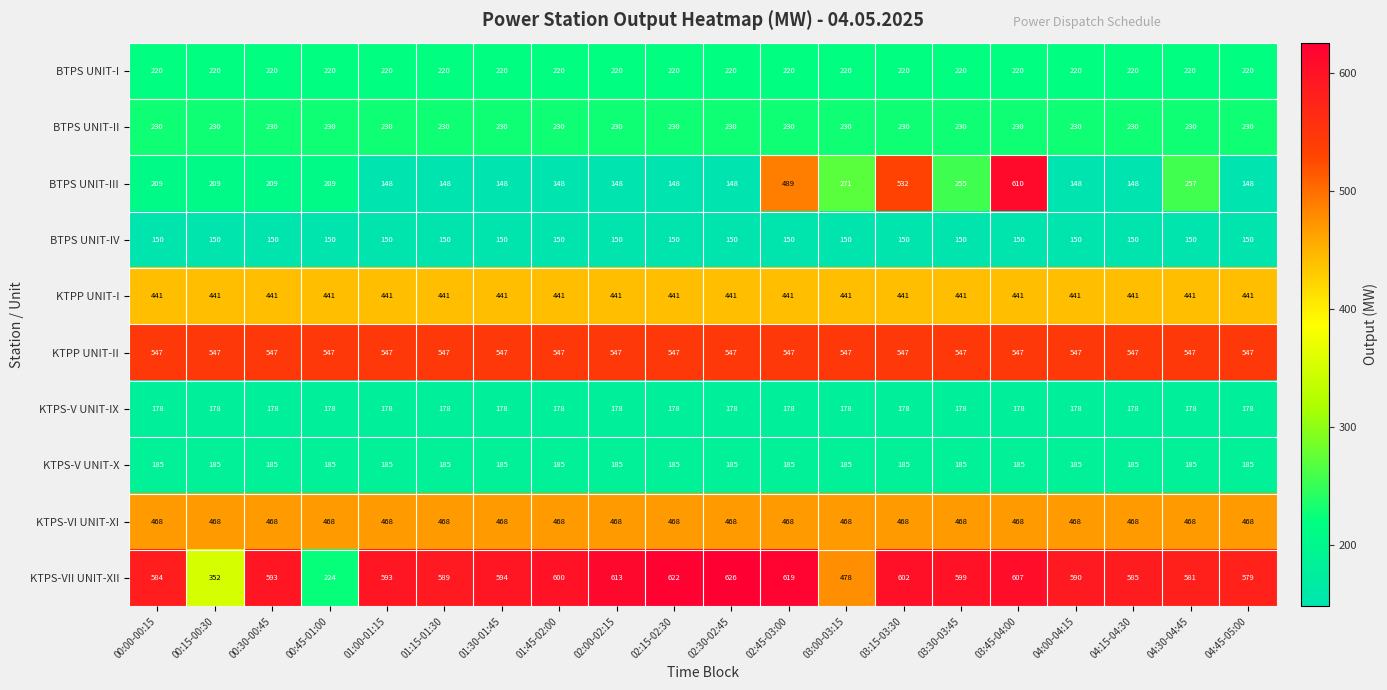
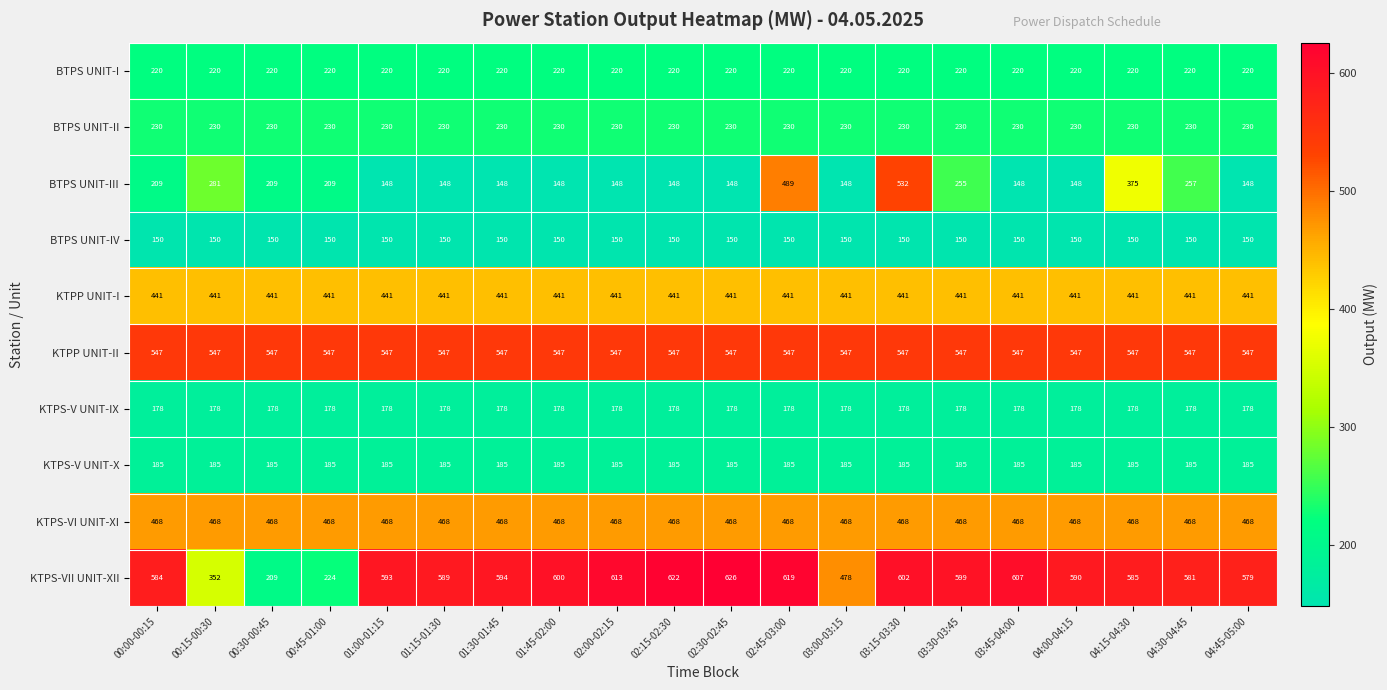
  {
    "BTPS UNIT-I": {
      "00:00-00:15": 220,
      "00:15-00:30": 220,
      "00:30-00:45": 220,
      "00:45-01:00": 220,
      "01:00-01:15": 220,
      "01:15-01:30": 220,
      "01:30-01:45": 220,
      "01:45-02:00": 220,
      "02:00-02:15": 220,
      "02:15-02:30": 220,
      "02:30-02:45": 220,
      "02:45-03:00": 220,
      "03:00-03:15": 220,
      "03:15-03:30": 220,
      "03:30-03:45": 220,
      "03:45-04:00": 220,
      "04:00-04:15": 220,
      "04:15-04:30": 220,
      "04:30-04:45": 220,
      "04:45-05:00": 220
    },
    "BTPS UNIT-II": {
      "00:00-00:15": 230,
      "00:15-00:30": 230,
      "00:30-00:45": 230,
      "00:45-01:00": 230,
      "01:00-01:15": 230,
      "01:15-01:30": 230,
      "01:30-01:45": 230,
      "01:45-02:00": 230,
      "02:00-02:15": 230,
      "02:15-02:30": 230,
      "02:30-02:45": 230,
      "02:45-03:00": 230,
      "03:00-03:15": 230,
      "03:15-03:30": 230,
      "03:30-03:45": 230,
      "03:45-04:00": 230,
      "04:00-04:15": 230,
      "04:15-04:30": 230,
      "04:30-04:45": 230,
      "04:45-05:00": 230
    },
    "BTPS UNIT-III": {
      "00:00-00:15": 209,
-     "00:15-00:30": 209,
+     "00:15-00:30": 281,
      "00:30-00:45": 209,
      "00:45-01:00": 209,
      "01:00-01:15": 148,
      "01:15-01:30": 148,
      "01:30-01:45": 148,
      "01:45-02:00": 148,
      "02:00-02:15": 148,
      "02:15-02:30": 148,
      "02:30-02:45": 148,
      "02:45-03:00": 489,
-     "03:00-03:15": 271,
+     "03:00-03:15": 148,
      "03:15-03:30": 532,
      "03:30-03:45": 255,
-     "03:45-04:00": 610,
+     "03:45-04:00": 148,
      "04:00-04:15": 148,
-     "04:15-04:30": 148,
+     "04:15-04:30": 375,
      "04:30-04:45": 257,
      "04:45-05:00": 148
    },
    "BTPS UNIT-IV": {
      "00:00-00:15": 150,
      "00:15-00:30": 150,
      "00:30-00:45": 150,
      "00:45-01:00": 150,
      "01:00-01:15": 150,
      "01:15-01:30": 150,
      "01:30-01:45": 150,
      "01:45-02:00": 150,
      "02:00-02:15": 150,
      "02:15-02:30": 150,
      "02:30-02:45": 150,
      "02:45-03:00": 150,
      "03:00-03:15": 150,
      "03:15-03:30": 150,
      "03:30-03:45": 150,
      "03:45-04:00": 150,
      "04:00-04:15": 150,
      "04:15-04:30": 150,
      "04:30-04:45": 150,
      "04:45-05:00": 150
    },
    "KTPP UNIT-I": {
      "00:00-00:15": 441,
      "00:15-00:30": 441,
      "00:30-00:45": 441,
      "00:45-01:00": 441,
      "01:00-01:15": 441,
      "01:15-01:30": 441,
      "01:30-01:45": 441,
      "01:45-02:00": 441,
      "02:00-02:15": 441,
      "02:15-02:30": 441,
      "02:30-02:45": 441,
      "02:45-03:00": 441,
      "03:00-03:15": 441,
      "03:15-03:30": 441,
      "03:30-03:45": 441,
      "03:45-04:00": 441,
      "04:00-04:15": 441,
      "04:15-04:30": 441,
      "04:30-04:45": 441,
      "04:45-05:00": 441
    },
    "KTPP UNIT-II": {
      "00:00-00:15": 547,
      "00:15-00:30": 547,
      "00:30-00:45": 547,
      "00:45-01:00": 547,
      "01:00-01:15": 547,
      "01:15-01:30": 547,
      "01:30-01:45": 547,
      "01:45-02:00": 547,
      "02:00-02:15": 547,
      "02:15-02:30": 547,
      "02:30-02:45": 547,
      "02:45-03:00": 547,
      "03:00-03:15": 547,
      "03:15-03:30": 547,
      "03:30-03:45": 547,
      "03:45-04:00": 547,
      "04:00-04:15": 547,
      "04:15-04:30": 547,
      "04:30-04:45": 547,
      "04:45-05:00": 547
    },
    "KTPS-V UNIT-IX": {
      "00:00-00:15": 178,
      "00:15-00:30": 178,
      "00:30-00:45": 178,
      "00:45-01:00": 178,
      "01:00-01:15": 178,
      "01:15-01:30": 178,
      "01:30-01:45": 178,
      "01:45-02:00": 178,
      "02:00-02:15": 178,
      "02:15-02:30": 178,
      "02:30-02:45": 178,
      "02:45-03:00": 178,
      "03:00-03:15": 178,
      "03:15-03:30": 178,
      "03:30-03:45": 178,
      "03:45-04:00": 178,
      "04:00-04:15": 178,
      "04:15-04:30": 178,
      "04:30-04:45": 178,
      "04:45-05:00": 178
    },
    "KTPS-V UNIT-X": {
      "00:00-00:15": 185,
      "00:15-00:30": 185,
      "00:30-00:45": 185,
      "00:45-01:00": 185,
      "01:00-01:15": 185,
      "01:15-01:30": 185,
      "01:30-01:45": 185,
      "01:45-02:00": 185,
      "02:00-02:15": 185,
      "02:15-02:30": 185,
      "02:30-02:45": 185,
      "02:45-03:00": 185,
      "03:00-03:15": 185,
      "03:15-03:30": 185,
      "03:30-03:45": 185,
      "03:45-04:00": 185,
      "04:00-04:15": 185,
      "04:15-04:30": 185,
      "04:30-04:45": 185,
      "04:45-05:00": 185
    },
    "KTPS-VI UNIT-XI": {
      "00:00-00:15": 468,
      "00:15-00:30": 468,
      "00:30-00:45": 468,
      "00:45-01:00": 468,
      "01:00-01:15": 468,
      "01:15-01:30": 468,
      "01:30-01:45": 468,
      "01:45-02:00": 468,
      "02:00-02:15": 468,
      "02:15-02:30": 468,
      "02:30-02:45": 468,
      "02:45-03:00": 468,
      "03:00-03:15": 468,
      "03:15-03:30": 468,
      "03:30-03:45": 468,
      "03:45-04:00": 468,
      "04:00-04:15": 468,
      "04:15-04:30": 468,
      "04:30-04:45": 468,
      "04:45-05:00": 468
    },
    "KTPS-VII UNIT-XII": {
      "00:00-00:15": 584,
      "00:15-00:30": 352,
-     "00:30-00:45": 593,
+     "00:30-00:45": 209,
      "00:45-01:00": 224,
      "01:00-01:15": 593,
      "01:15-01:30": 589,
      "01:30-01:45": 594,
      "01:45-02:00": 600,
      "02:00-02:15": 613,
      "02:15-02:30": 622,
      "02:30-02:45": 626,
      "02:45-03:00": 619,
      "03:00-03:15": 478,
      "03:15-03:30": 602,
      "03:30-03:45": 599,
      "03:45-04:00": 607,
      "04:00-04:15": 590,
      "04:15-04:30": 585,
      "04:30-04:45": 581,
      "04:45-05:00": 579
    }
  }
